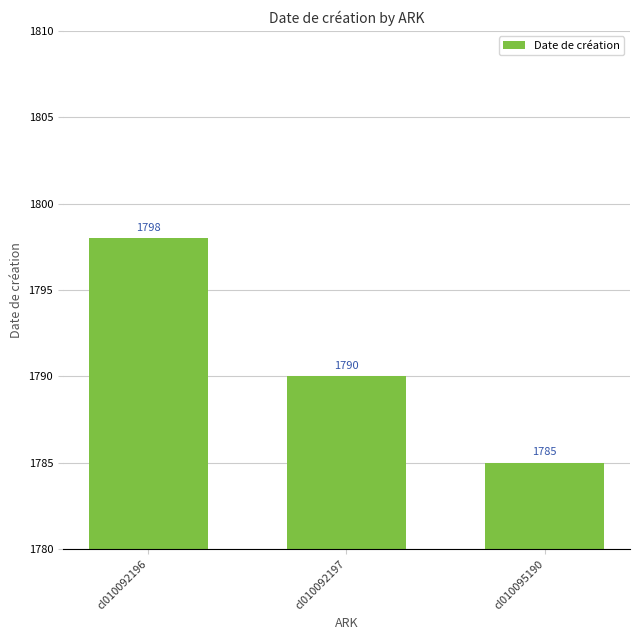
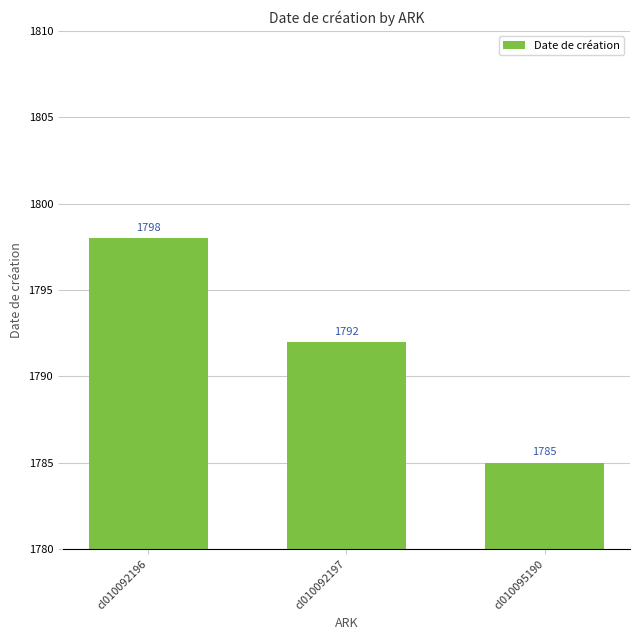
  {
    "cl010092196": 1798,
-   "cl010092197": 1790,
+   "cl010092197": 1792,
    "cl010095190": 1785
  }
